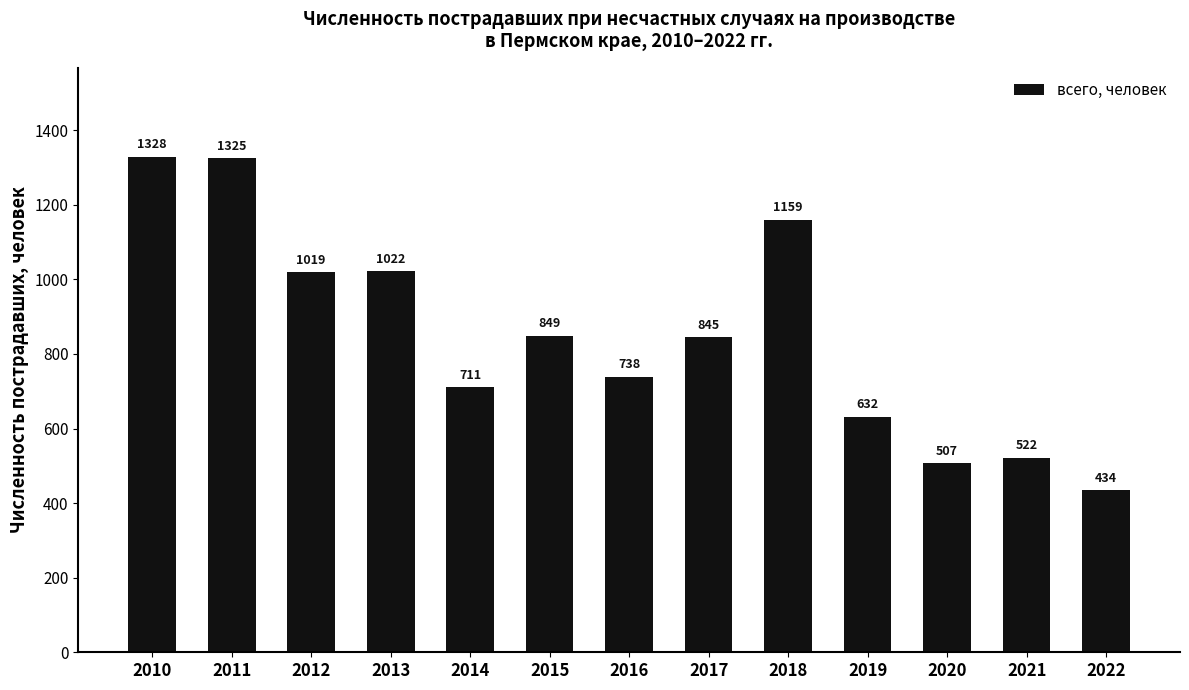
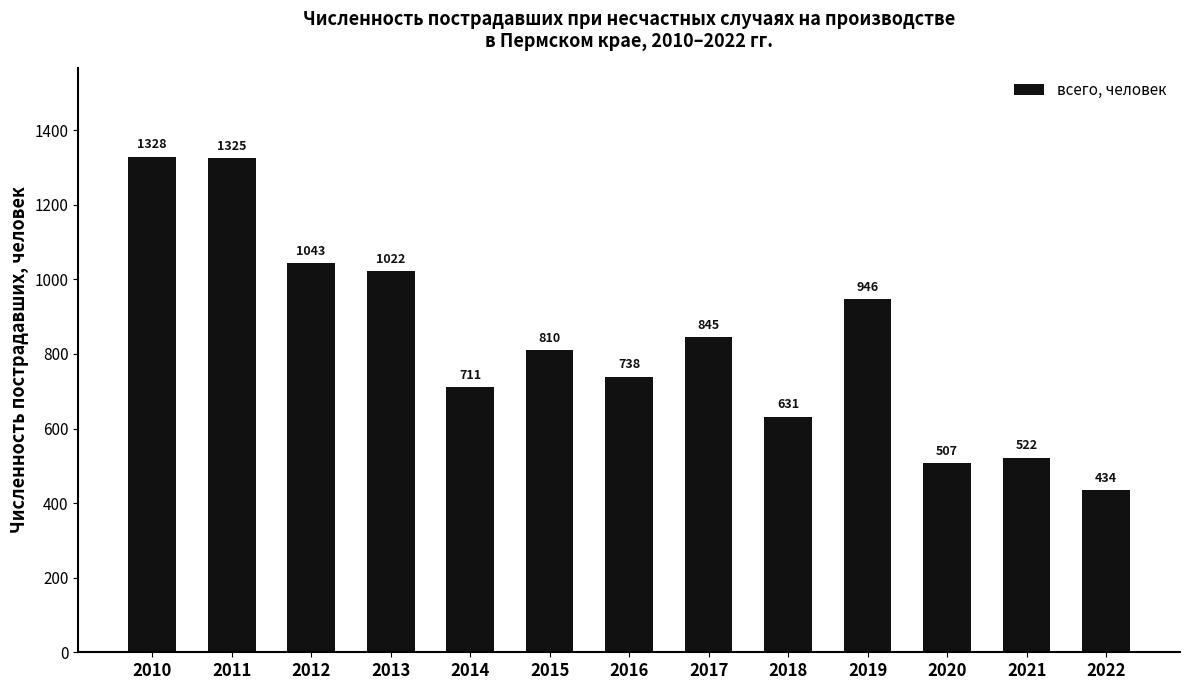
  {
    "2010": 1328,
    "2011": 1325,
-   "2012": 1019,
+   "2012": 1043,
    "2013": 1022,
    "2014": 711,
-   "2015": 849,
+   "2015": 810,
    "2016": 738,
    "2017": 845,
-   "2018": 1159,
-   "2019": 632,
+   "2018": 631,
+   "2019": 946,
    "2020": 507,
    "2021": 522,
    "2022": 434
  }
